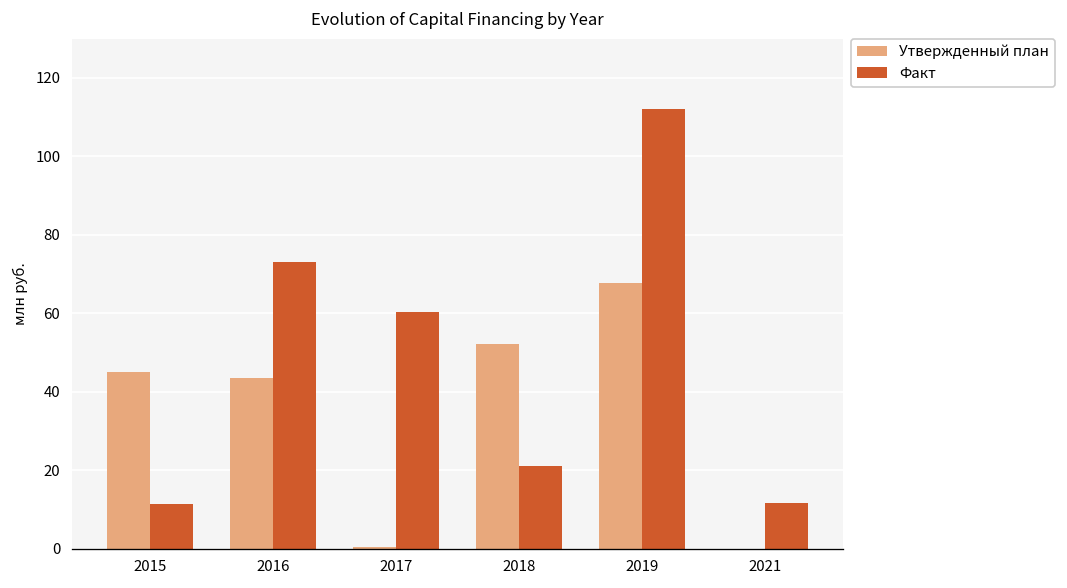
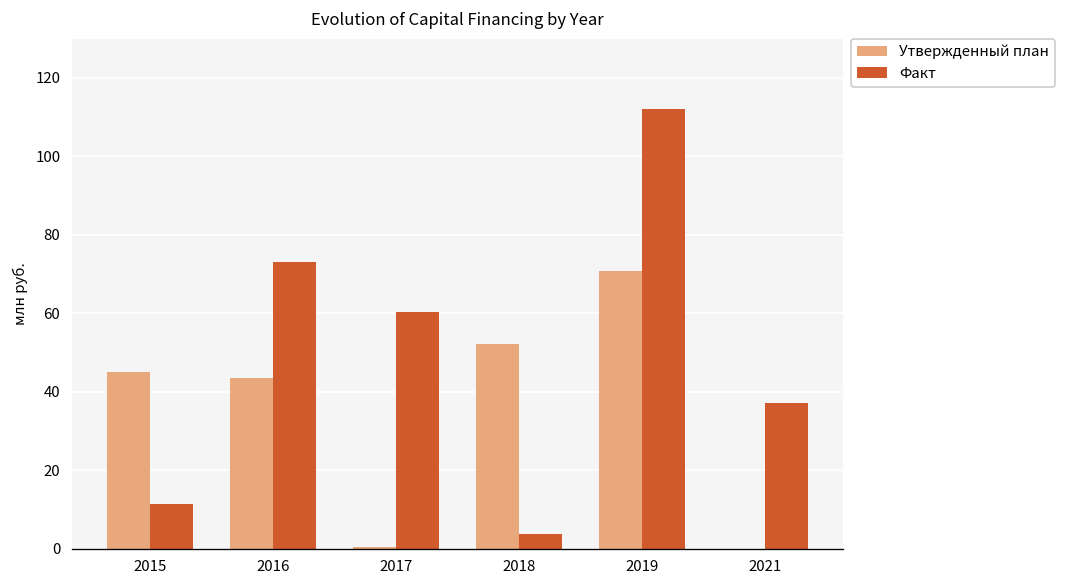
  {
    "Утвержденный план": {
      "2015": 45,
      "2016": 44,
      "2018": 52,
-     "2019": 68,
+     "2019": 71,
      "2021": 0
    },
    "Факт": {
      "2015": 11,
      "2016": 73,
      "2017": 60,
-     "2018": 21,
+     "2018": 4,
      "2019": 112,
-     "2021": 12
+     "2021": 37
    }
  }
